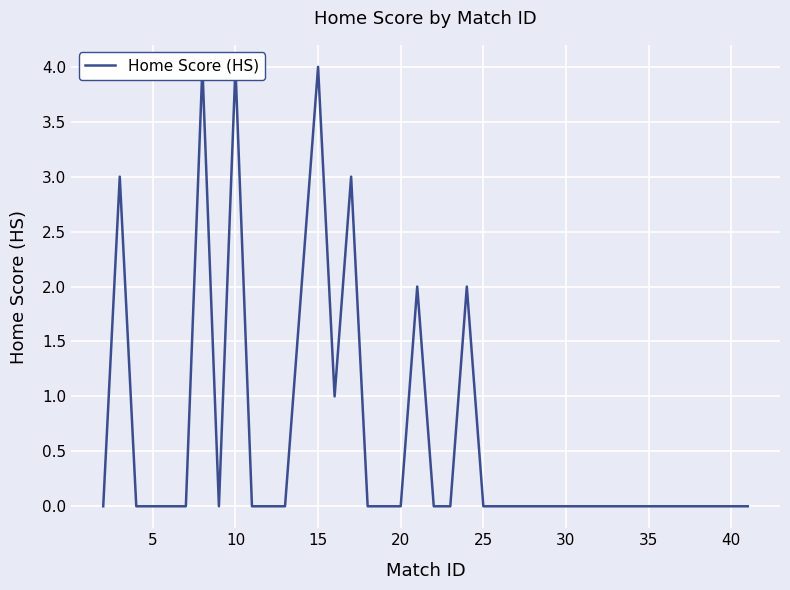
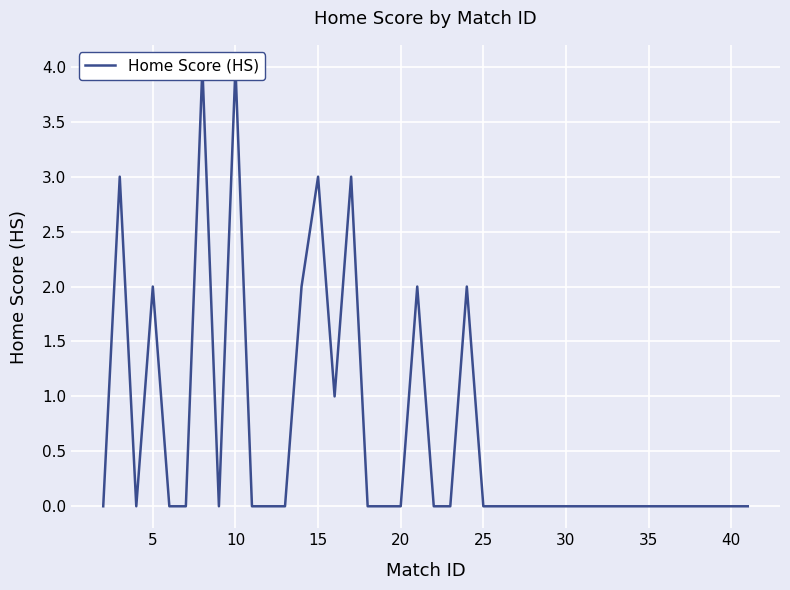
  {
-   "5": 0,
-   "15": 4,
+   "5": 2,
+   "15": 3,
    "20": 0,
    "25": 0,
    "30": 0,
    "35": 0,
    "40": 0
  }
